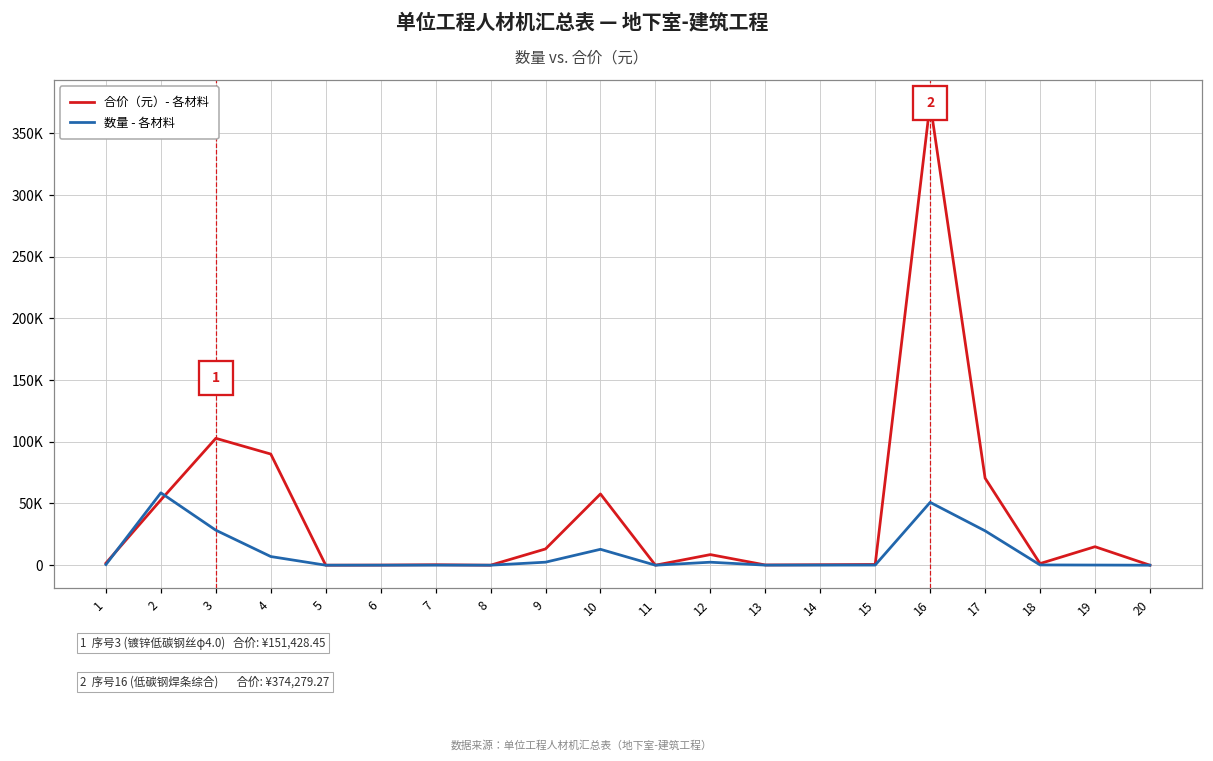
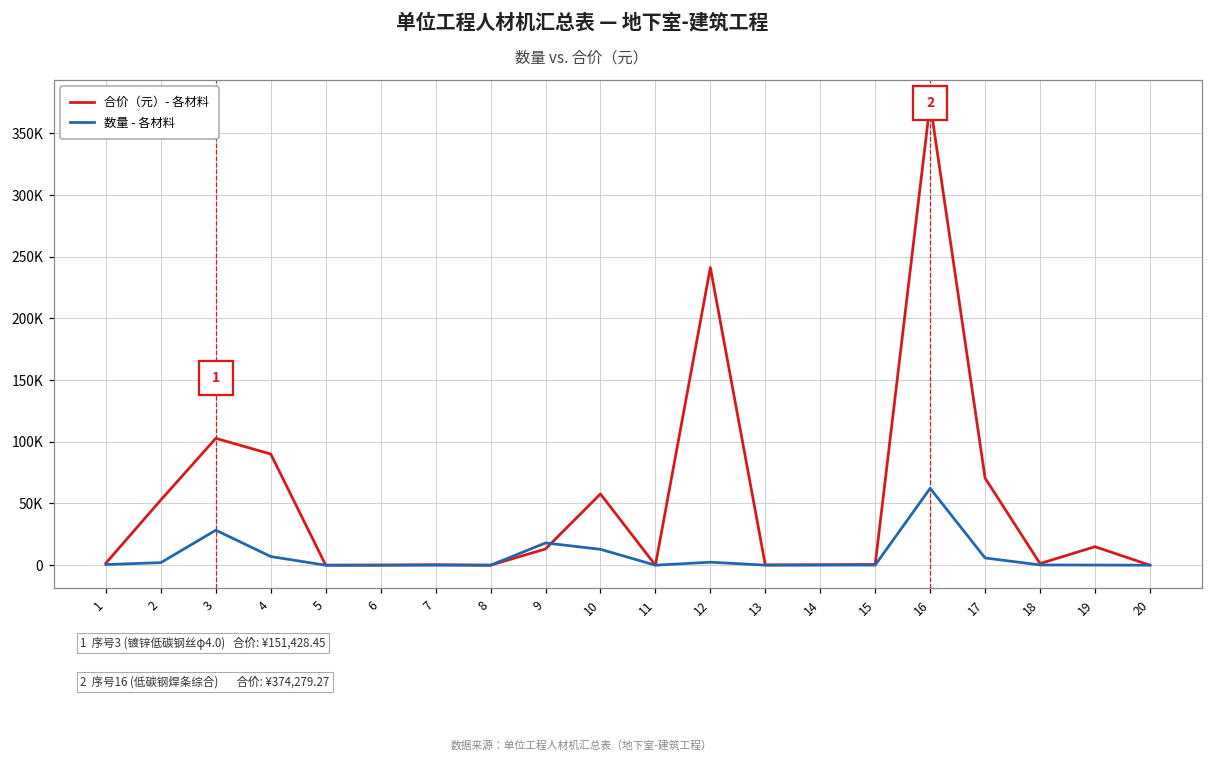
  {
    "合价（元）- 各材料": {
      "2": 53000,
      "3": 103000,
      "4": 90000,
      "9": 13000,
      "10": 58000,
-     "12": 9000,
+     "12": 241000,
      "17": 71000,
      "19": 15000
    },
    "数量 - 各材料": {
-     "2": 59000,
+     "2": 2000,
      "3": 28000,
      "4": 7000,
-     "9": 2000,
+     "9": 18000,
      "10": 13000,
      "12": 2000,
-     "16": 51000,
-     "17": 28000,
+     "16": 62000,
+     "17": 6000,
      "19": 0
    }
  }
